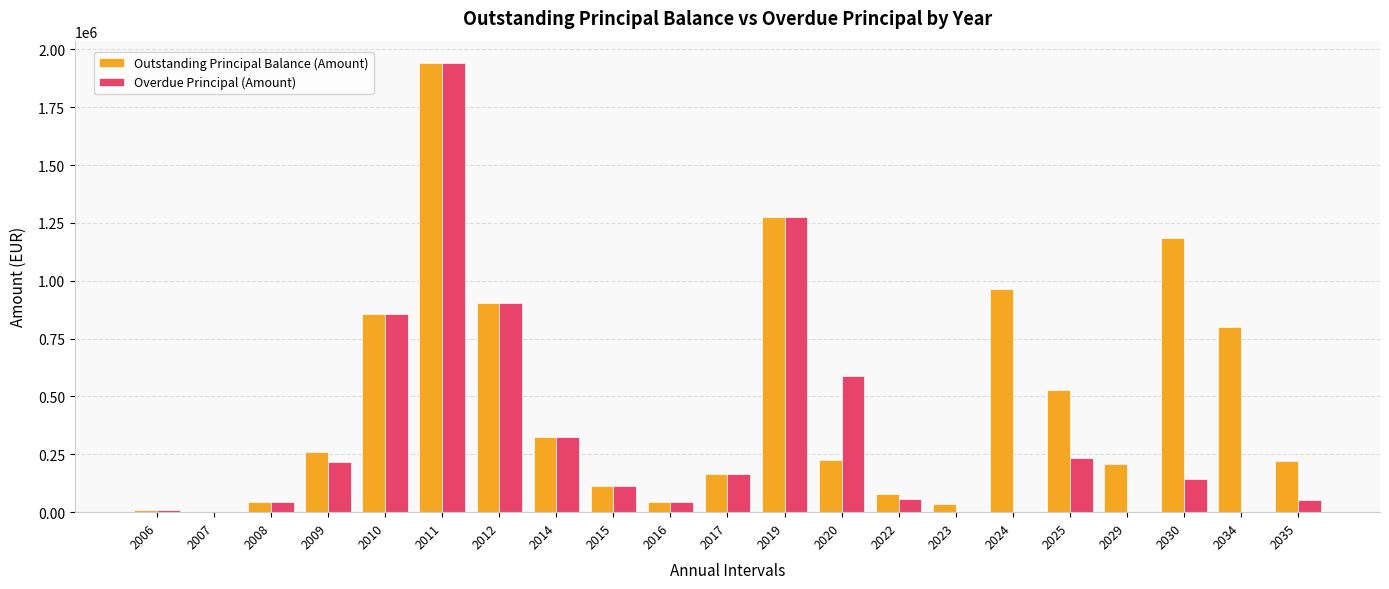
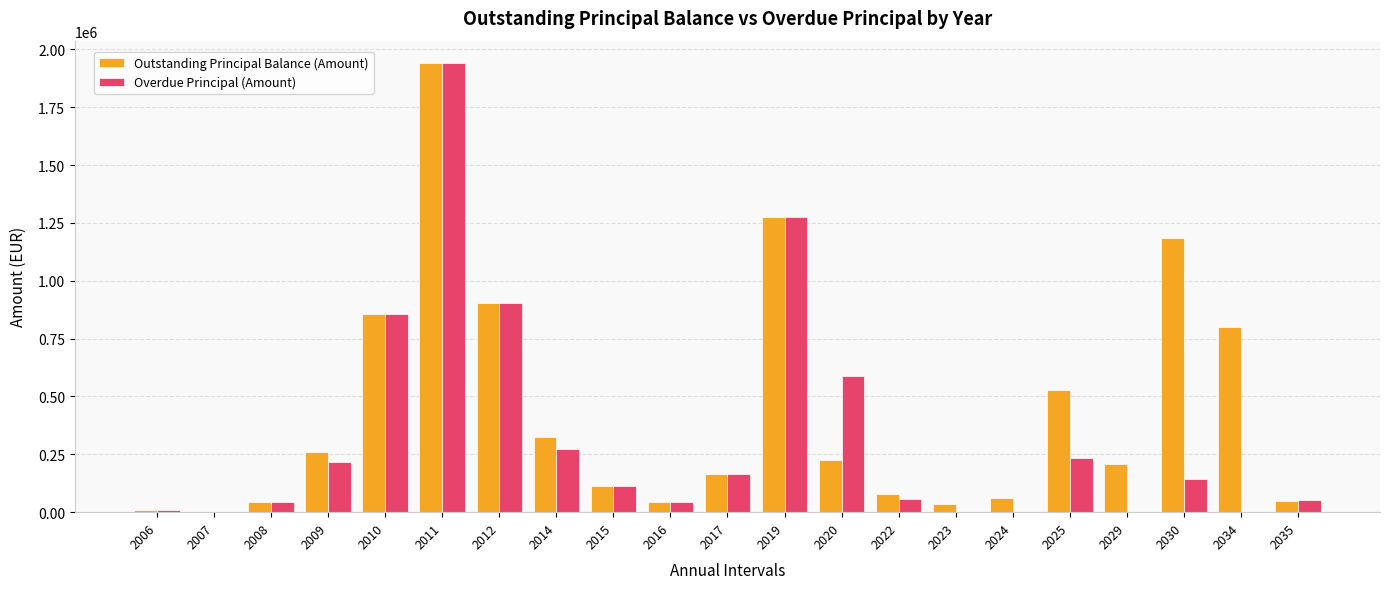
  {
    "Outstanding Principal Balance (Amount)": {
      "2008": 40000,
      "2009": 260000,
      "2010": 860000,
      "2011": 1940000,
      "2012": 900000,
      "2014": 320000,
      "2015": 110000,
      "2016": 50000,
      "2017": 170000,
      "2019": 1270000,
      "2020": 220000,
      "2022": 80000,
      "2023": 30000,
-     "2024": 970000,
+     "2024": 60000,
      "2025": 530000,
      "2029": 210000,
      "2030": 1180000,
      "2034": 800000,
-     "2035": 220000
+     "2035": 50000
    },
    "Overdue Principal (Amount)": {
      "2008": 40000,
      "2009": 220000,
      "2010": 860000,
      "2011": 1940000,
      "2012": 900000,
-     "2014": 320000,
+     "2014": 270000,
      "2015": 110000,
      "2016": 50000,
      "2017": 170000,
      "2019": 1270000,
      "2020": 590000,
      "2022": 60000,
      "2024": 0,
      "2025": 230000,
      "2029": 0,
      "2030": 140000,
      "2035": 50000
    }
  }
